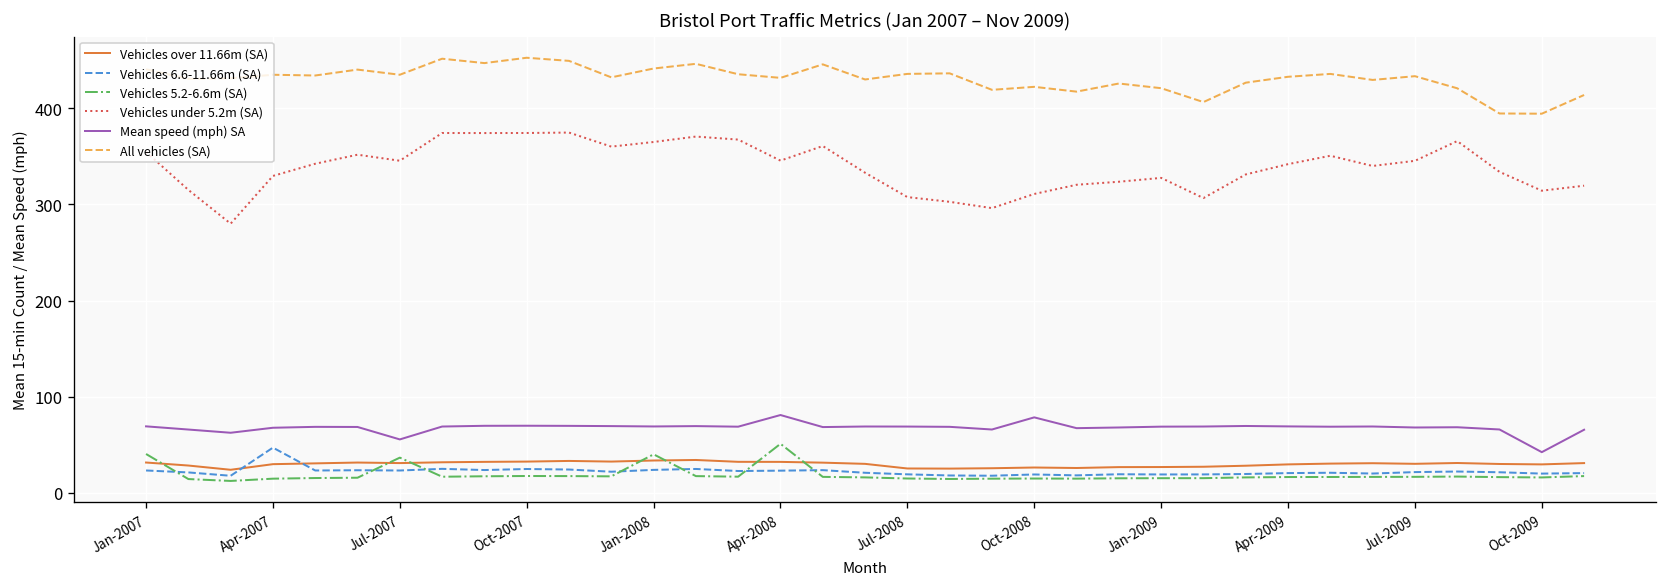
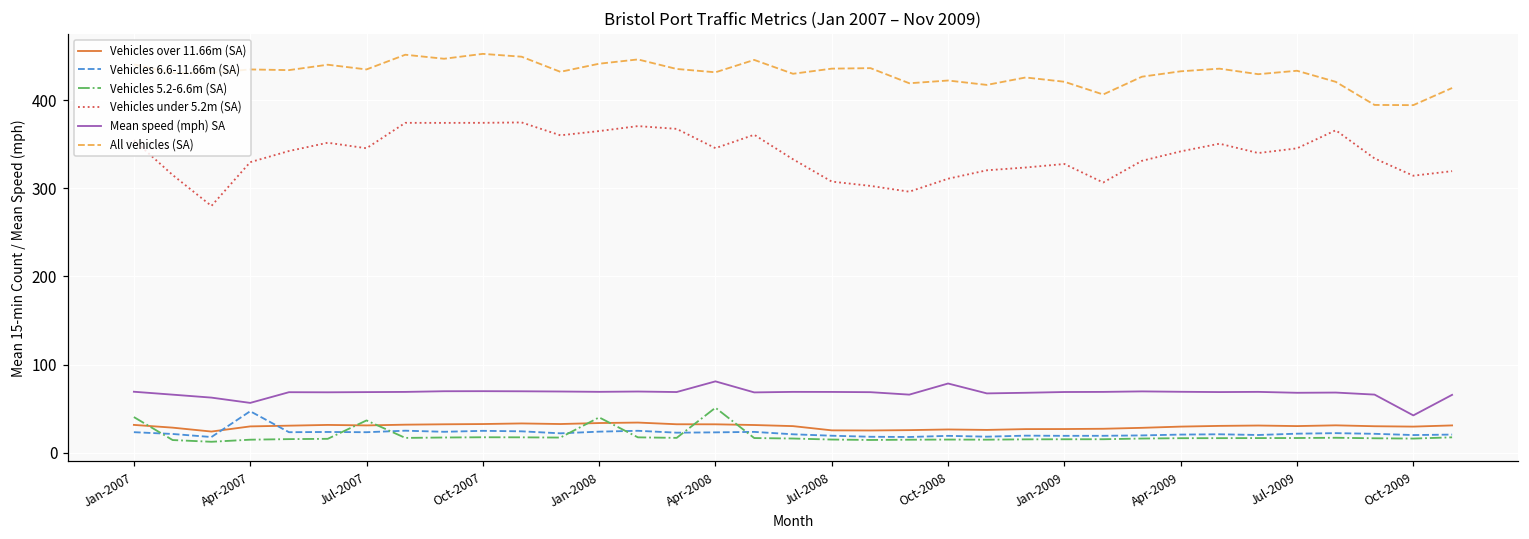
  {
    "Vehicles 6.6-11.66m (SA)": {
      "Jan-2007": 20,
      "Apr-2007": 50,
      "Jul-2007": 20,
      "Oct-2007": 20,
      "Jan-2008": 20,
      "Apr-2008": 20,
      "Jul-2008": 20,
      "Oct-2008": 20,
      "Jan-2009": 20,
      "Apr-2009": 20,
      "Jul-2009": 20,
      "Oct-2009": 20
    },
    "Vehicles 5.2-6.6m (SA)": {
      "Jan-2007": 40,
      "Apr-2007": 10,
      "Jul-2007": 40,
      "Oct-2007": 20,
      "Jan-2008": 40,
      "Apr-2008": 50,
      "Jul-2008": 20,
      "Oct-2008": 20,
      "Jan-2009": 20,
      "Apr-2009": 20,
      "Jul-2009": 20,
      "Oct-2009": 20
    },
    "Mean speed (mph) SA": {
      "Jan-2007": 70,
-     "Apr-2007": 70,
-     "Jul-2007": 60,
+     "Apr-2007": 60,
+     "Jul-2007": 70,
      "Oct-2007": 70,
      "Jan-2008": 70,
      "Apr-2008": 80,
      "Jul-2008": 70,
      "Oct-2008": 80,
      "Jan-2009": 70,
      "Apr-2009": 70,
      "Jul-2009": 70,
      "Oct-2009": 40
    }
  }
